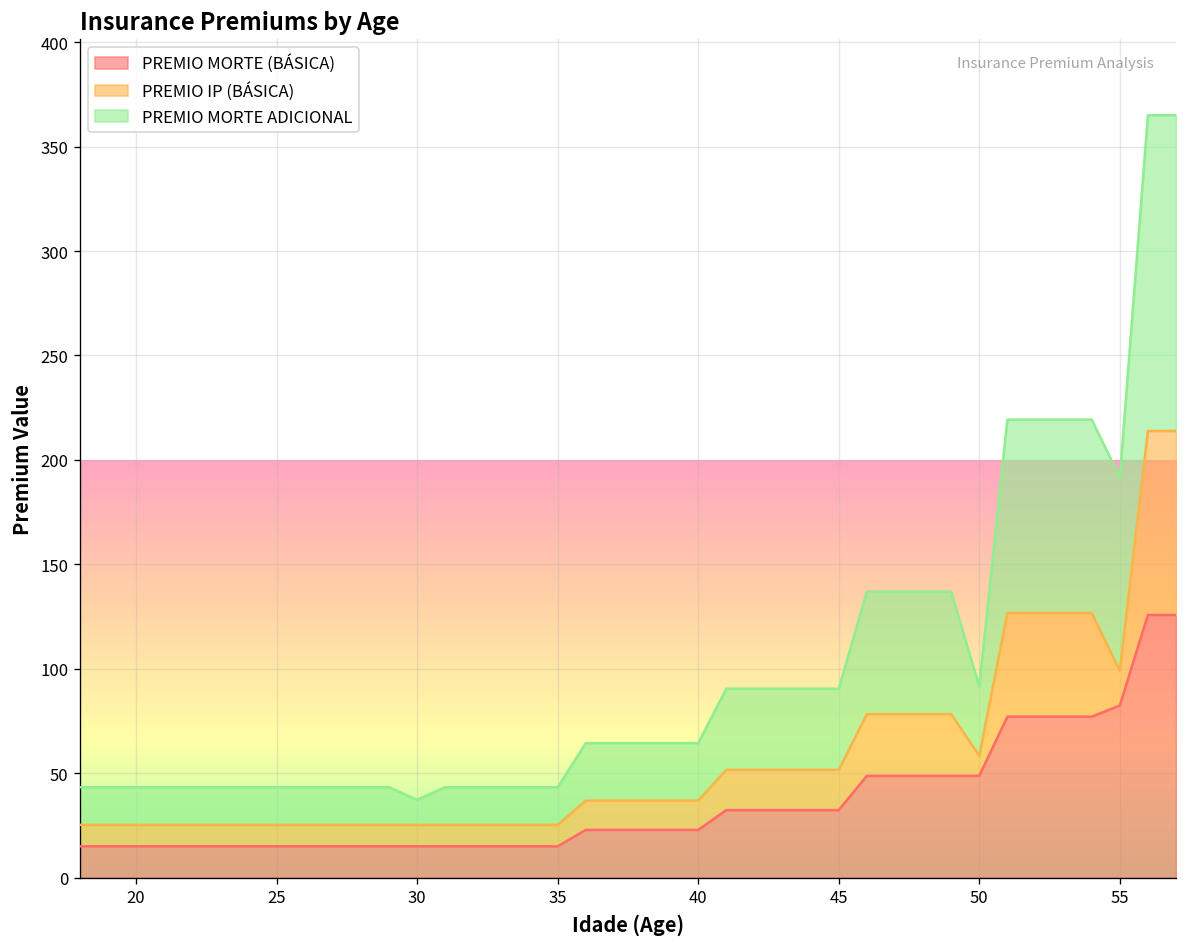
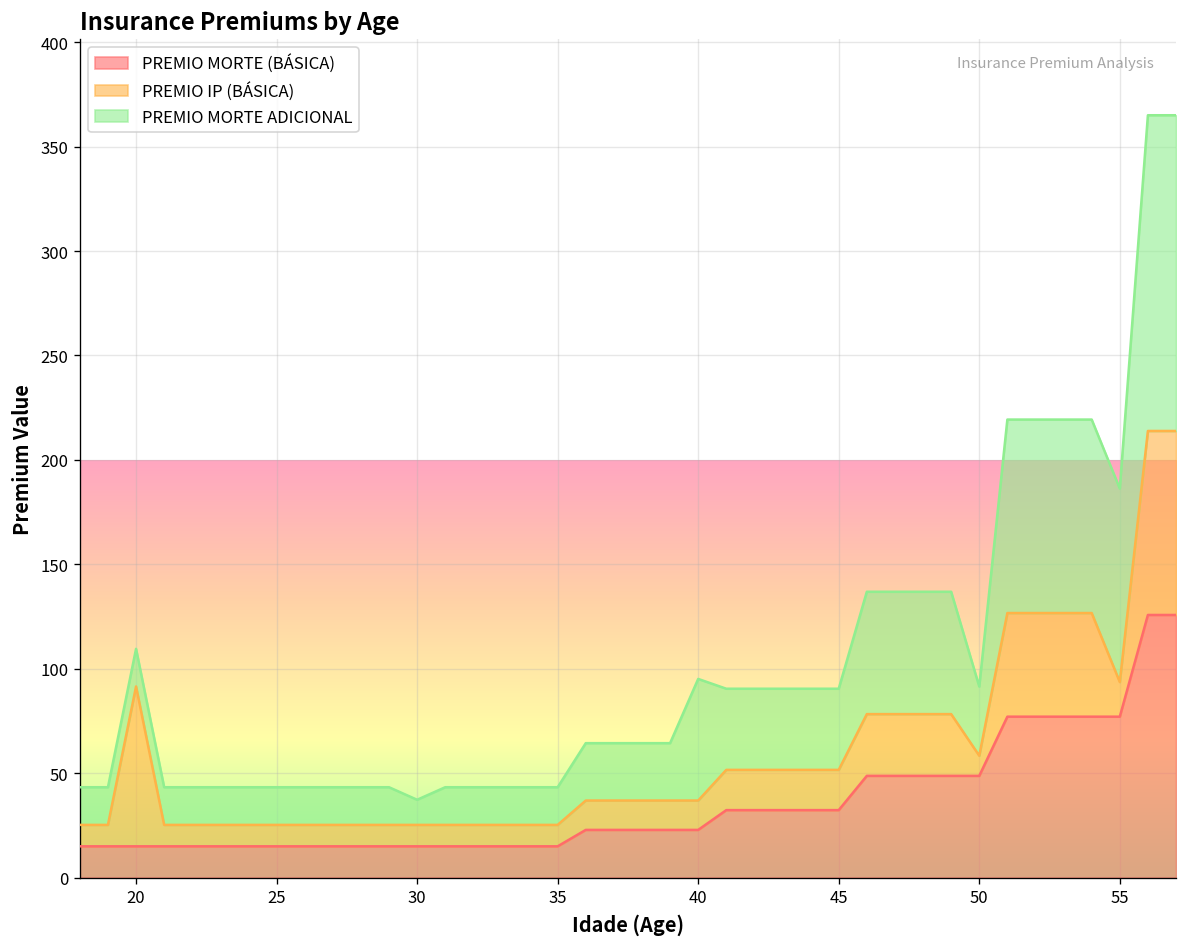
  {
    "PREMIO MORTE (BÁSICA)": {
      "20": 15,
      "25": 15,
      "30": 15,
      "35": 15,
      "40": 23,
      "45": 32,
      "50": 49,
-     "55": 82
+     "55": 77
    },
    "PREMIO IP (BÁSICA)": {
-     "20": 10,
+     "20": 77,
      "25": 10,
      "30": 10,
      "35": 10,
      "40": 14,
      "45": 19,
      "50": 10,
      "55": 17
    },
    "PREMIO MORTE ADICIONAL": {
      "20": 18,
      "25": 18,
      "30": 12,
      "35": 18,
-     "40": 27,
+     "40": 58,
      "45": 39,
      "50": 33,
      "55": 93
    }
  }
